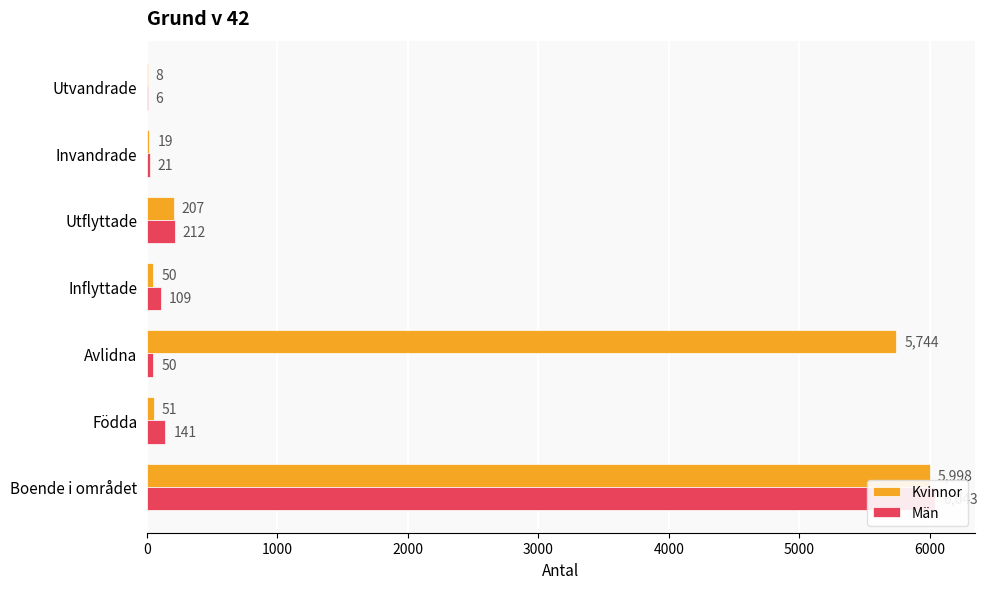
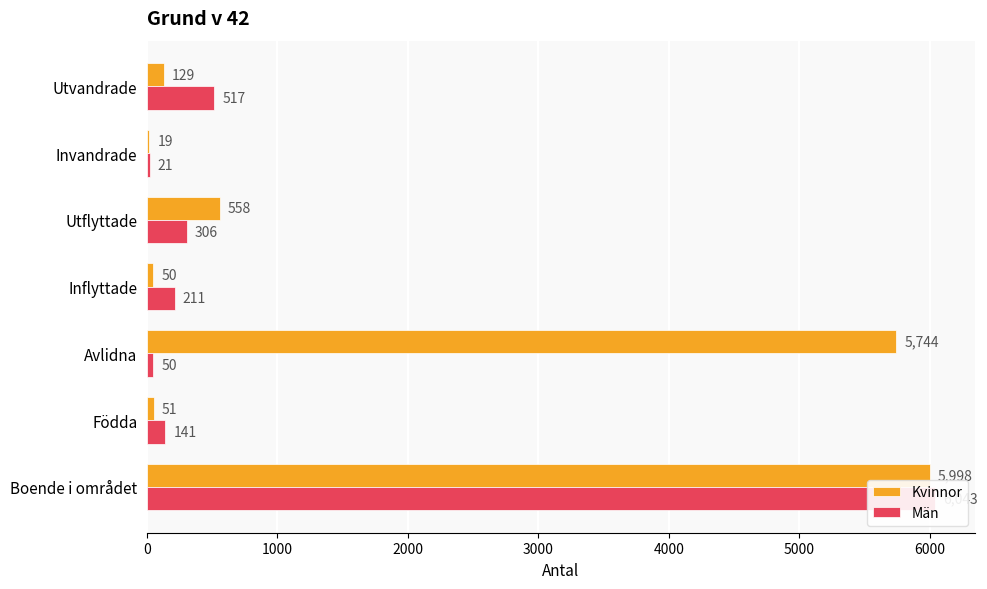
  {
    "Kvinnor": {
-     "Utvandrade": "8",
+     "Utvandrade": "129",
      "Invandrade": "19",
-     "Utflyttade": "207",
+     "Utflyttade": "558",
      "Inflyttade": "50",
      "Avlidna": "5,744",
      "Födda": "51"
    },
    "Män": {
-     "Utvandrade": "6",
+     "Utvandrade": "517",
      "Invandrade": "21",
-     "Utflyttade": "212",
-     "Inflyttade": "109",
+     "Utflyttade": "306",
+     "Inflyttade": "211",
      "Avlidna": "50",
      "Födda": "141"
    }
  }
